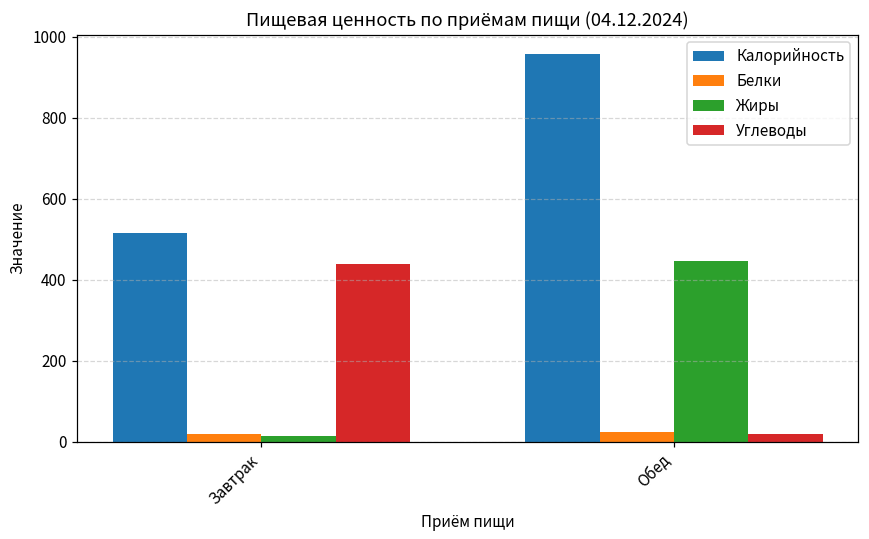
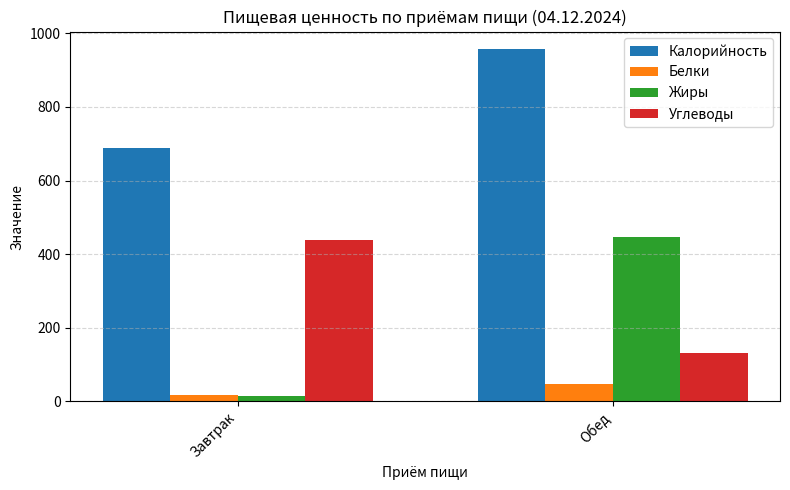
  {
    "Калорийность": {
-     "Завтрак": 520,
+     "Завтрак": 690,
      "Обед": 960
    },
    "Белки": {
      "Завтрак": 20,
-     "Обед": 20
+     "Обед": 50
    },
    "Жиры": {
      "Завтрак": 20,
      "Обед": 450
    },
    "Углеводы": {
      "Завтрак": 440,
-     "Обед": 20
+     "Обед": 130
    }
  }
